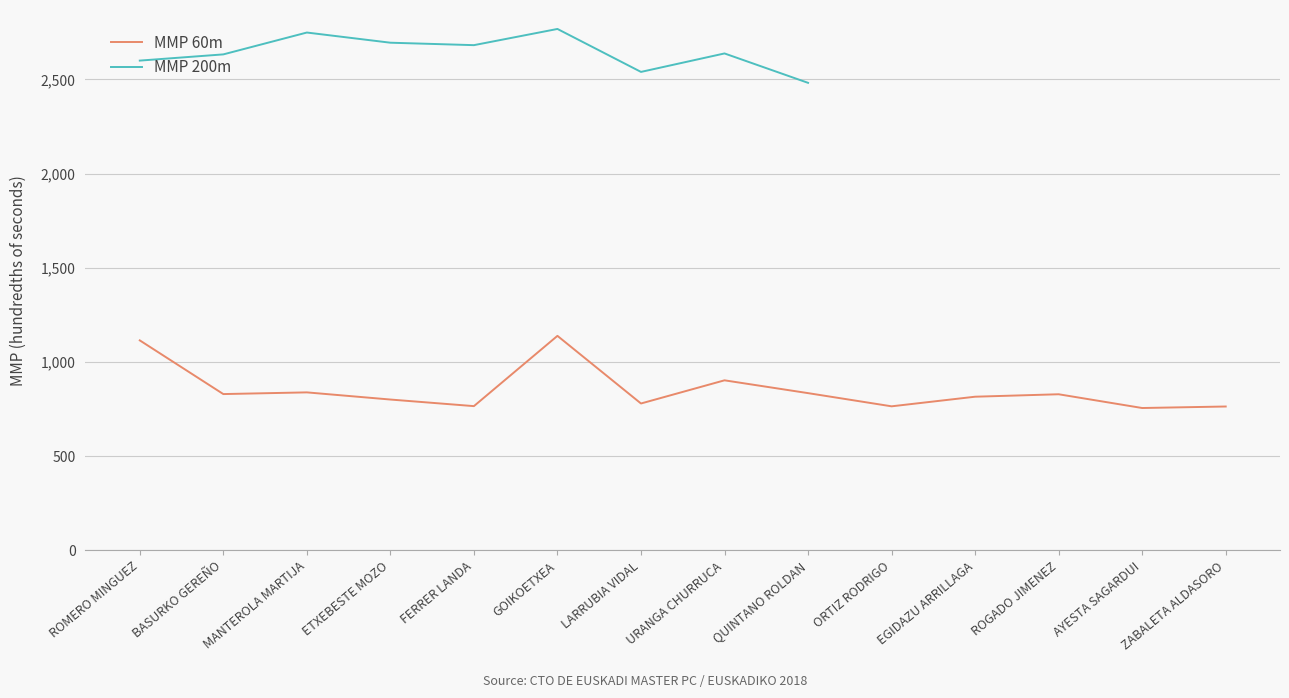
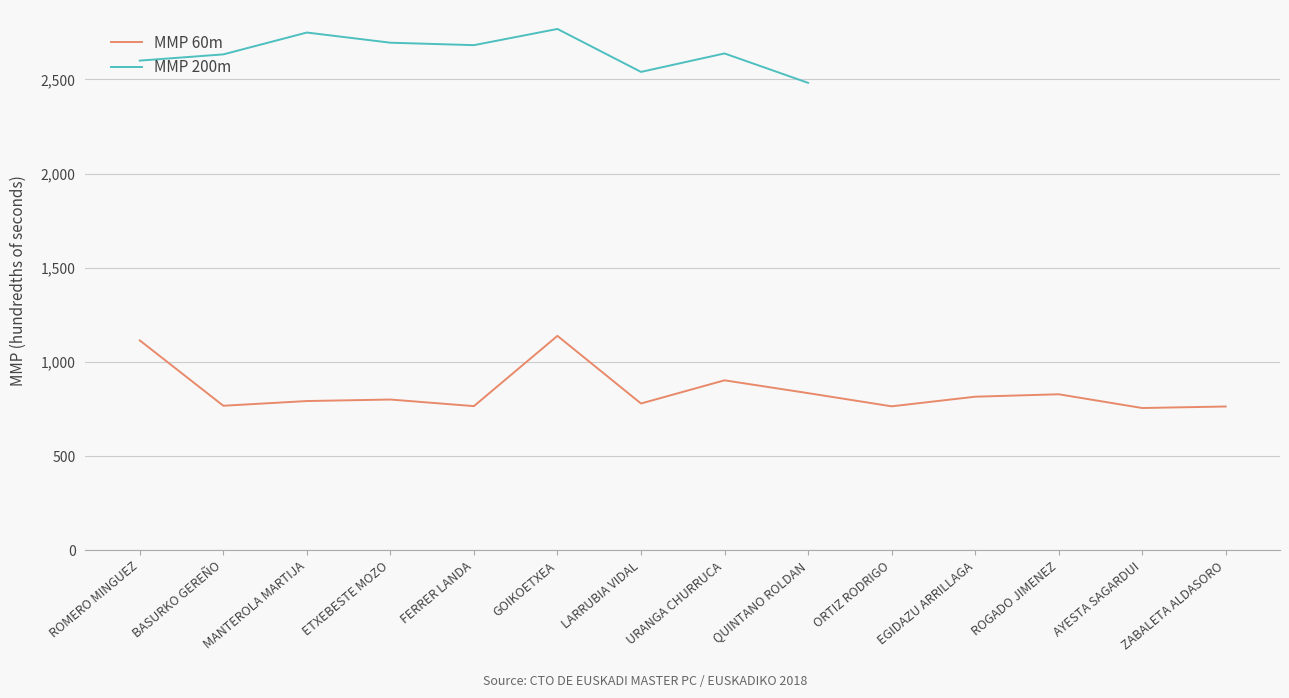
  {
    "MMP 60m": {
      "ROMERO MINGUEZ": "1,120",
-     "BASURKO GEREÑO": "830",
-     "MANTEROLA MARTIJA": "840",
+     "BASURKO GEREÑO": "770",
+     "MANTEROLA MARTIJA": "790",
      "ETXEBESTE MOZO": "800",
      "FERRER LANDA": "770",
      "GOIKOETXEA": "1,140",
      "LARRUBIA VIDAL": "780",
      "URANGA CHURRUCA": "900",
      "QUINTANO ROLDAN": "840",
      "ORTIZ RODRIGO": "770",
      "EGIDAZU ARRILLAGA": "820",
      "ROGADO JIMENEZ": "830",
      "AYESTA SAGARDUI": "760",
      "ZABALETA ALDASORO": "760"
    },
    "MMP 200m": {
      "ROMERO MINGUEZ": "2,600",
      "BASURKO GEREÑO": "2,630",
      "MANTEROLA MARTIJA": "2,750",
      "ETXEBESTE MOZO": "2,700",
      "FERRER LANDA": "2,680",
      "GOIKOETXEA": "2,770",
      "LARRUBIA VIDAL": "2,540",
      "URANGA CHURRUCA": "2,640",
      "QUINTANO ROLDAN": "2,480"
    }
  }
